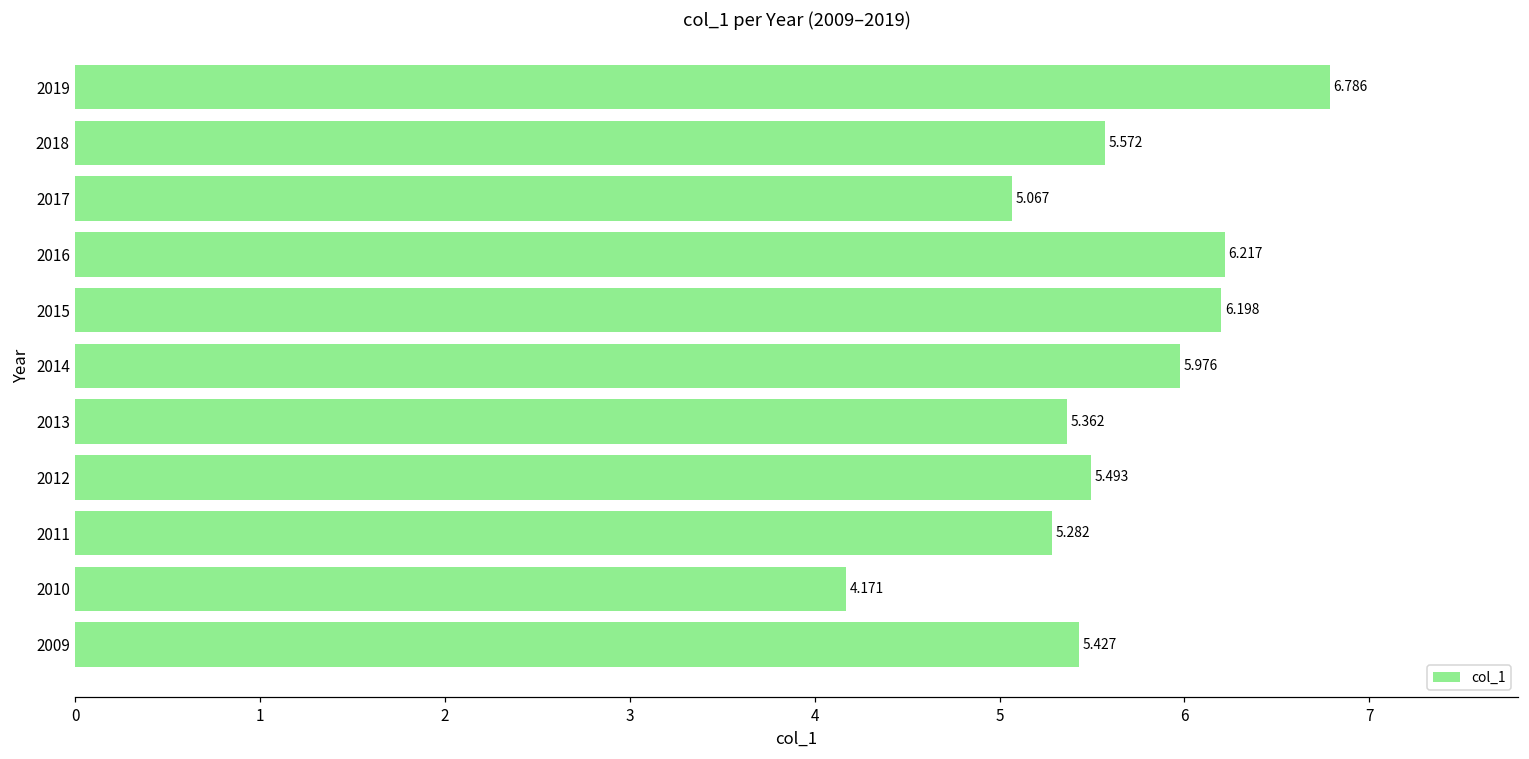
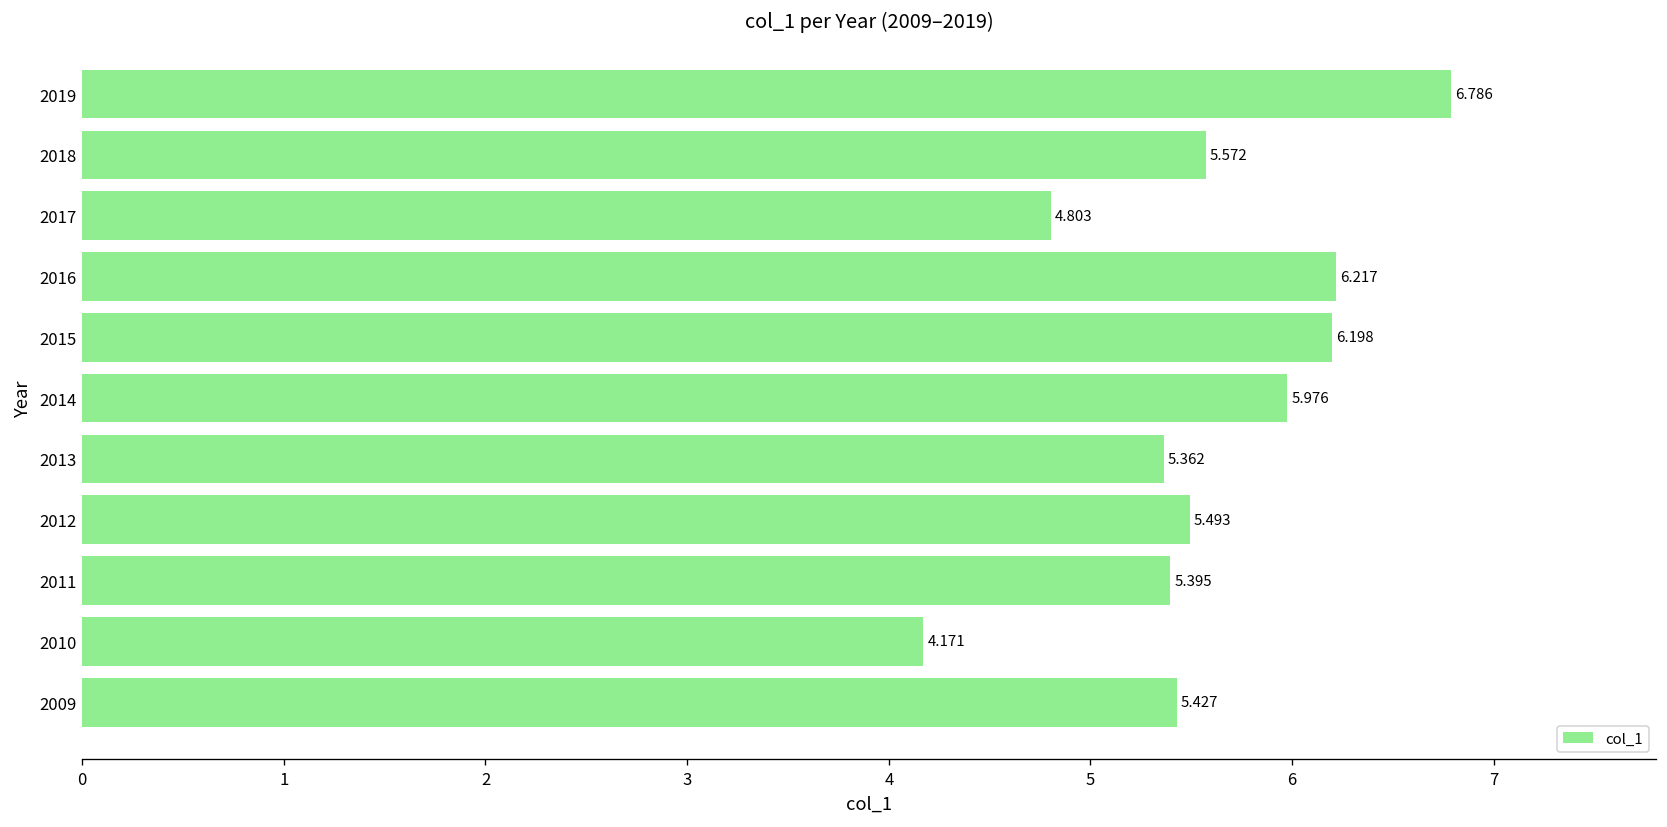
  {
    "2019": 6.786,
    "2018": 5.572,
-   "2017": 5.067,
+   "2017": 4.803,
    "2016": 6.217,
    "2015": 6.198,
    "2014": 5.976,
    "2013": 5.362,
    "2012": 5.493,
-   "2011": 5.282,
+   "2011": 5.395,
    "2010": 4.171,
    "2009": 5.427
  }
